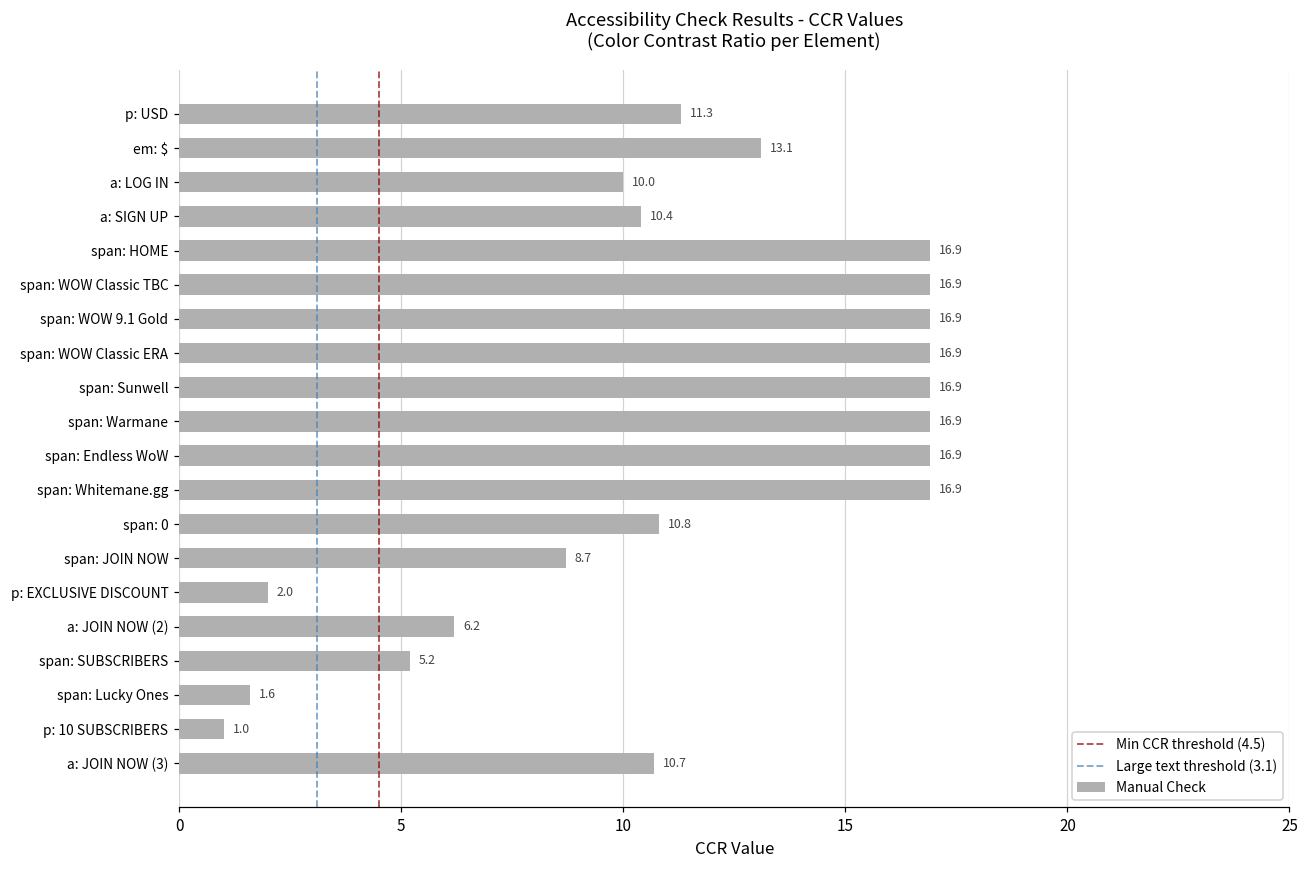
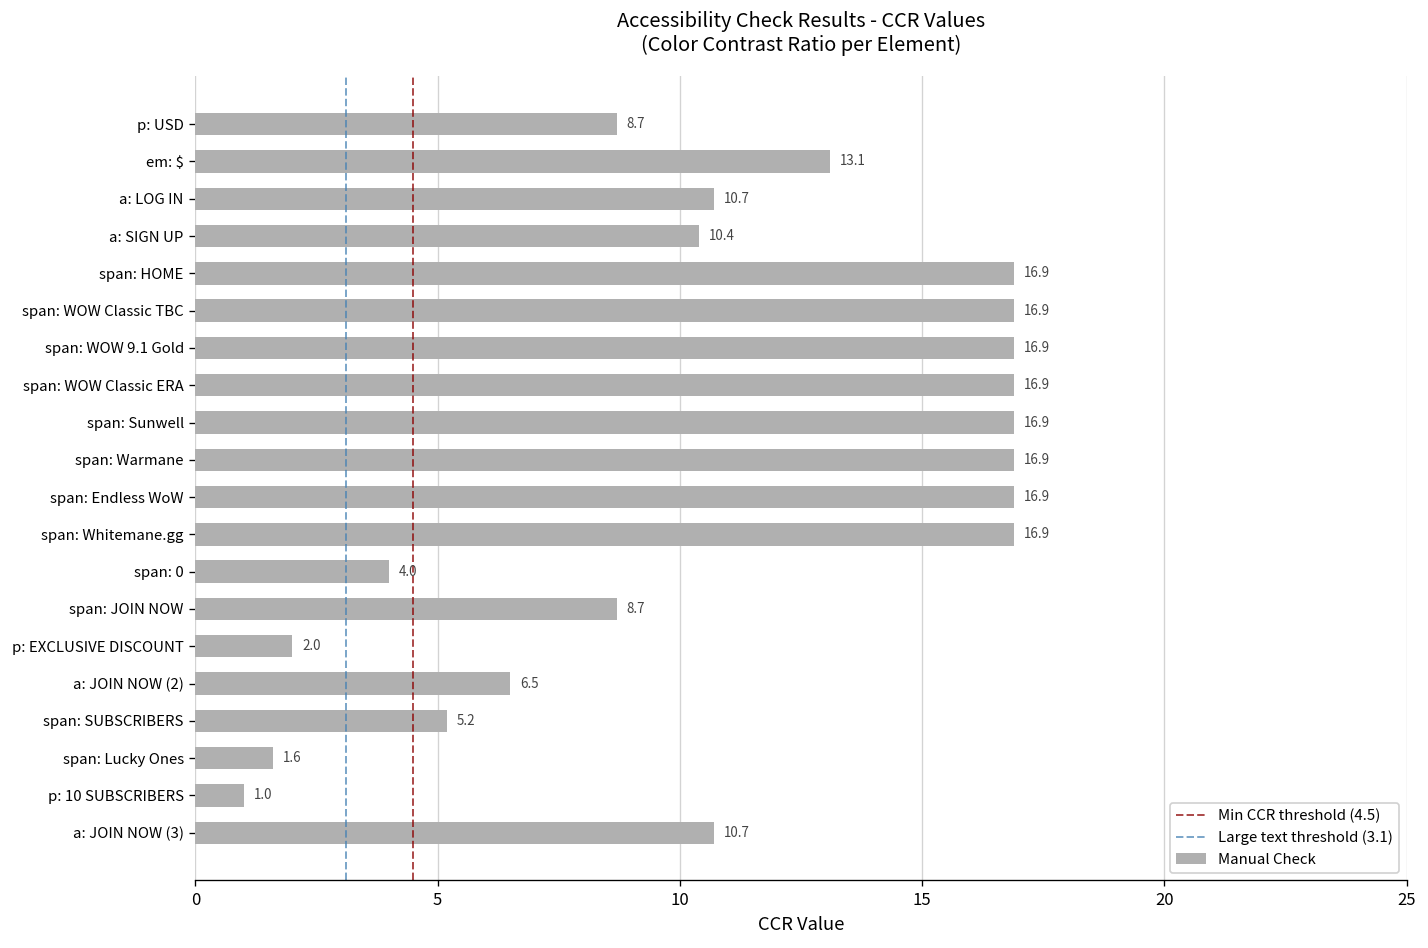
  {
-   "p: USD": 11.3,
+   "p: USD": 8.7,
    "em: $": 13.1,
-   "a: LOG IN": 10.0,
+   "a: LOG IN": 10.7,
    "a: SIGN UP": 10.4,
    "span: HOME": 16.9,
    "span: WOW Classic TBC": 16.9,
    "span: WOW 9.1 Gold": 16.9,
    "span: WOW Classic ERA": 16.9,
    "span: Sunwell": 16.9,
    "span: Warmane": 16.9,
    "span: Endless WoW": 16.9,
    "span: Whitemane.gg": 16.9,
-   "span: 0": 10.8,
+   "span: 0": 4.0,
    "span: JOIN NOW": 8.7,
    "p: EXCLUSIVE DISCOUNT": 2.0,
-   "a: JOIN NOW (2)": 6.2,
+   "a: JOIN NOW (2)": 6.5,
    "span: SUBSCRIBERS": 5.2,
    "span: Lucky Ones": 1.6,
    "p: 10 SUBSCRIBERS": 1.0,
    "a: JOIN NOW (3)": 10.7
  }
